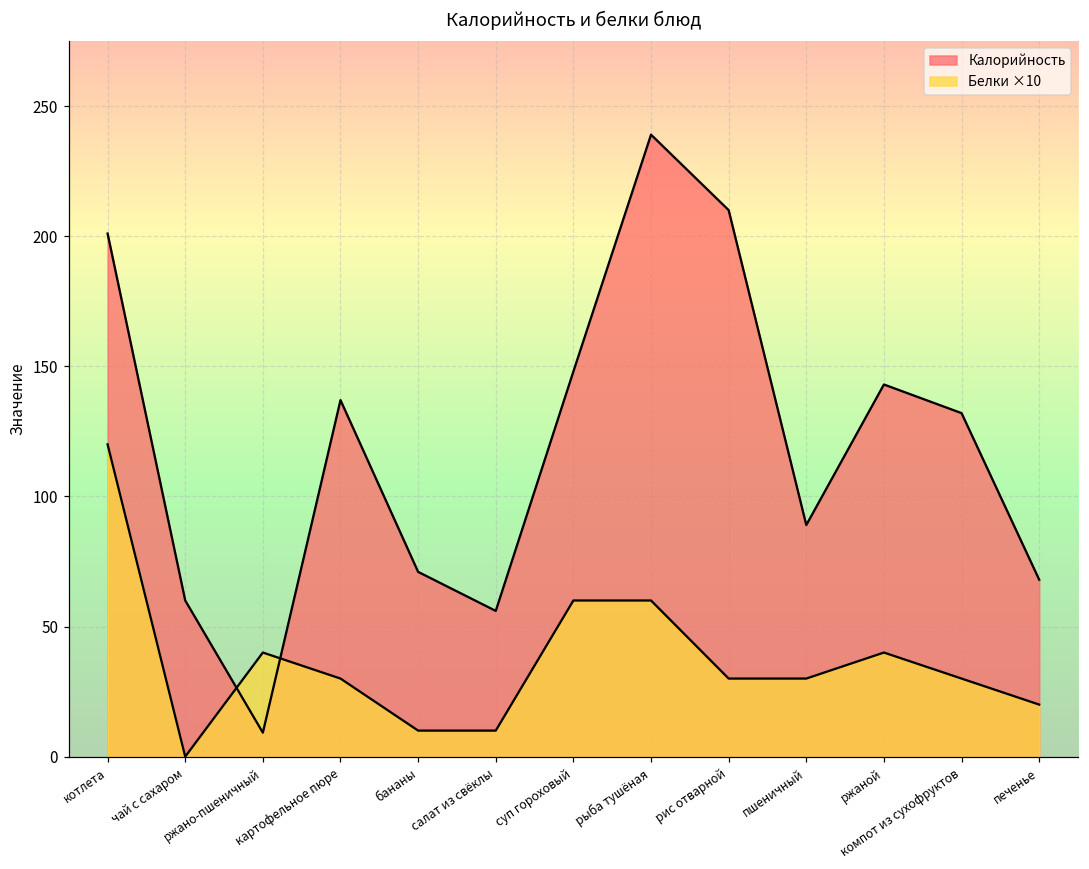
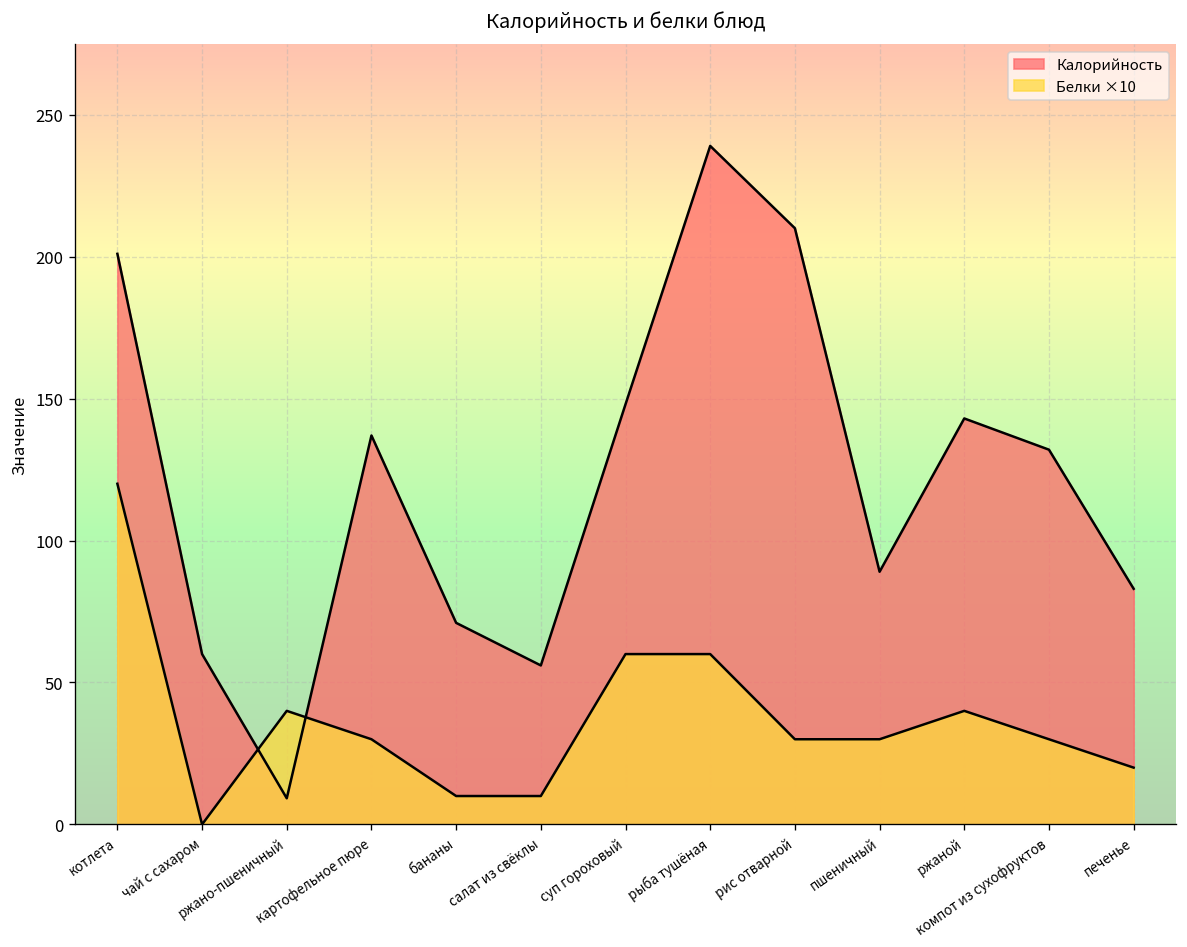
  {
    "Калорийность": {
      "котлета": 201,
      "чай с сахаром": 60,
      "ржано-пшеничный": 9,
      "картофельное пюре": 137,
      "бананы": 71,
      "салат из свёклы": 56,
      "суп гороховый": 148,
      "рыба тушёная": 239,
      "рис отварной": 210,
      "пшеничный": 89,
      "ржаной": 143,
      "компот из сухофруктов": 132,
-     "печенье": 68
+     "печенье": 83
    },
    "Белки ×10": {
      "котлета": 120,
      "чай с сахаром": 0,
      "ржано-пшеничный": 40,
      "картофельное пюре": 30,
      "бананы": 10,
      "салат из свёклы": 10,
      "суп гороховый": 60,
      "рыба тушёная": 60,
      "рис отварной": 30,
      "пшеничный": 30,
      "ржаной": 40,
      "компот из сухофруктов": 30,
      "печенье": 20
    }
  }
